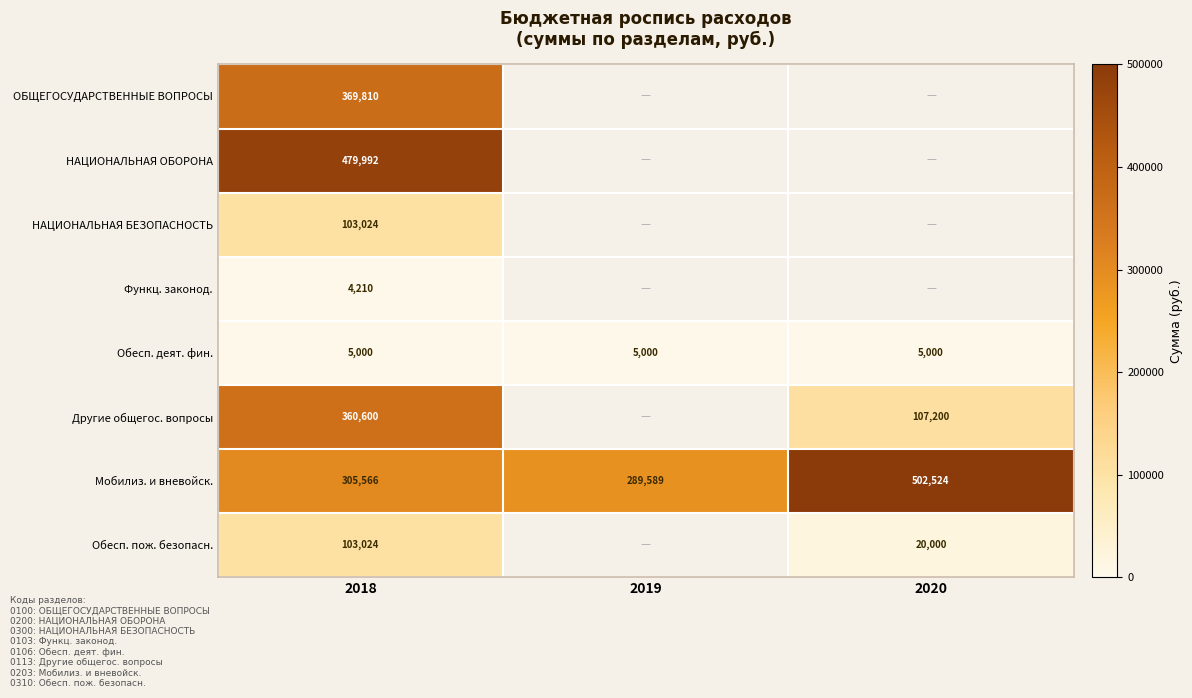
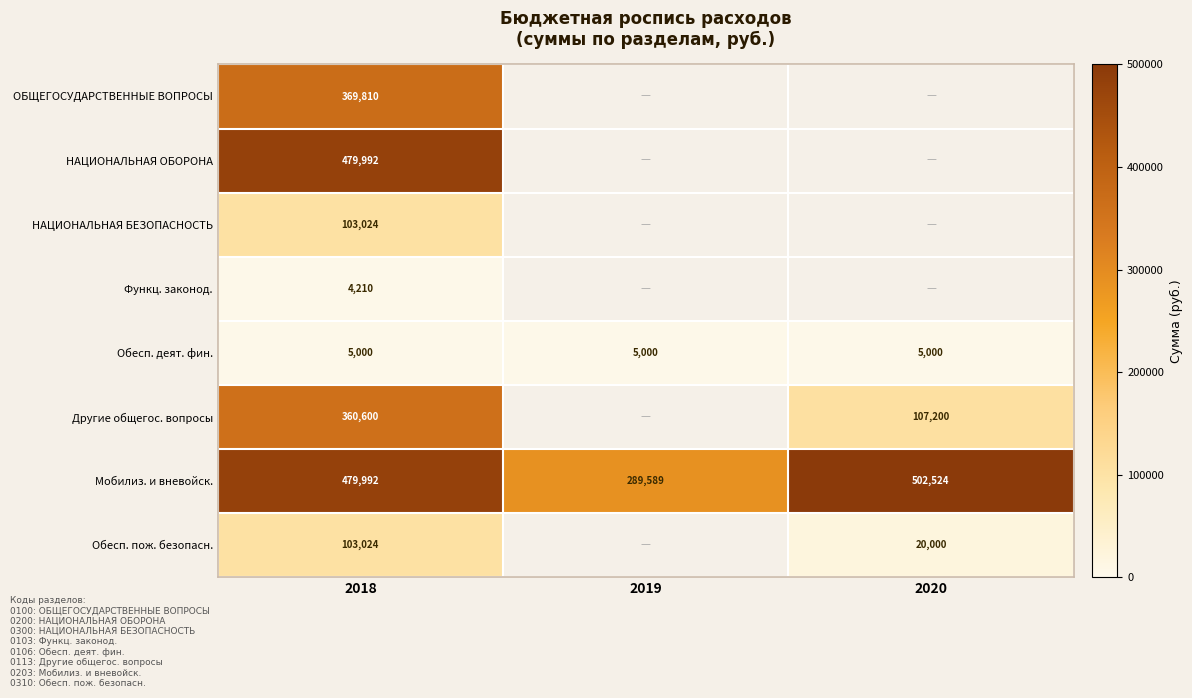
  {
    "ОБЩЕГОСУДАРСТВЕННЫЕ ВОПРОСЫ": {
      "2018": "369,810"
    },
    "НАЦИОНАЛЬНАЯ ОБОРОНА": {
      "2018": "479,992"
    },
    "НАЦИОНАЛЬНАЯ БЕЗОПАСНОСТЬ": {
      "2018": "103,024"
    },
    "Функц. законод.": {
      "2018": "4,210"
    },
    "Обесп. деят. фин.": {
      "2018": "5,000",
      "2019": "5,000",
      "2020": "5,000"
    },
    "Другие общегос. вопросы": {
      "2018": "360,600",
      "2020": "107,200"
    },
    "Мобилиз. и вневойск.": {
-     "2018": "305,566",
+     "2018": "479,992",
      "2019": "289,589",
      "2020": "502,524"
    },
    "Обесп. пож. безопасн.": {
      "2018": "103,024",
      "2020": "20,000"
    }
  }
